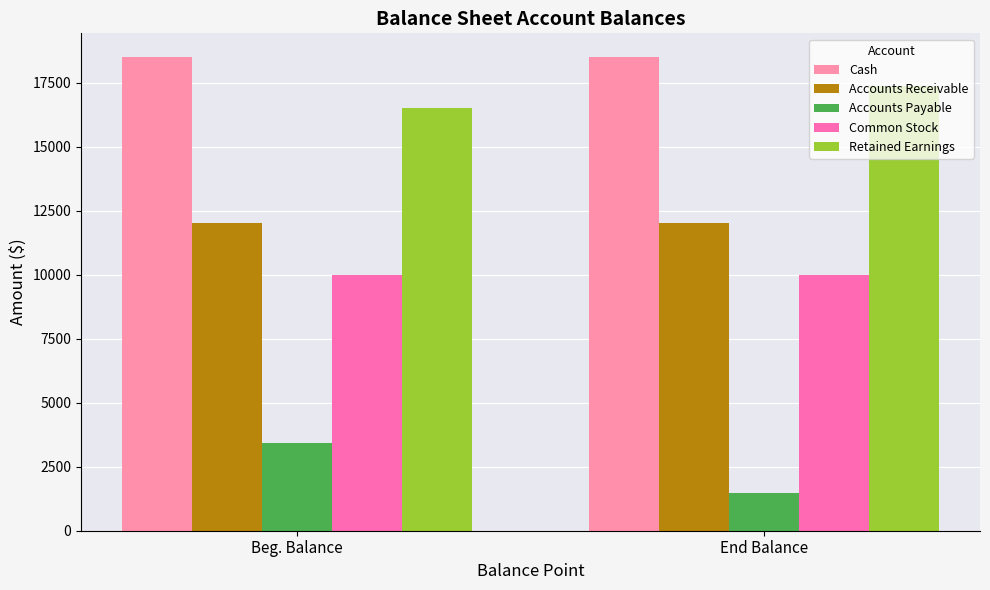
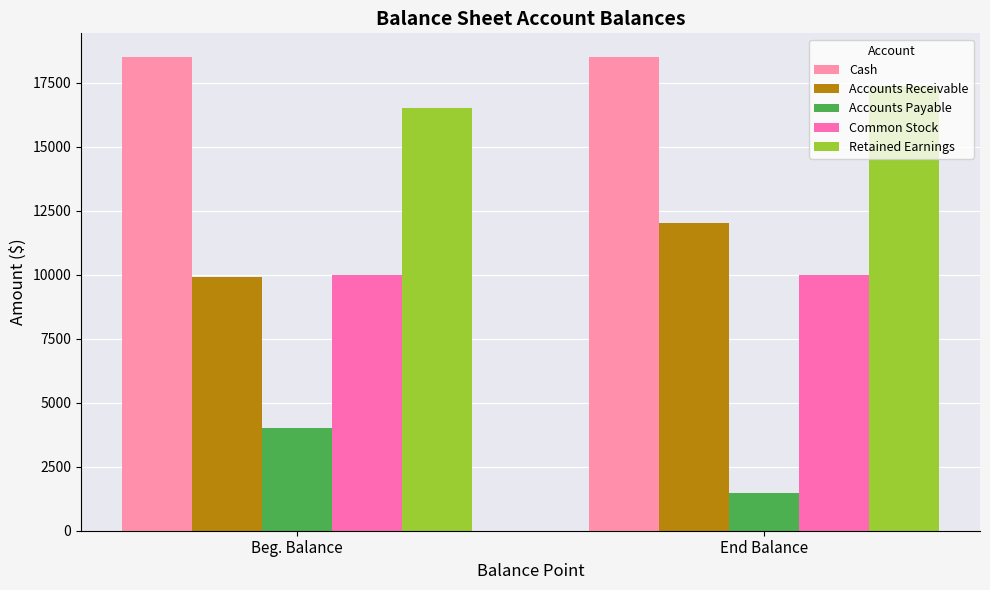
  {
    "Accounts Receivable": {
-     "Beg. Balance": 12000,
+     "Beg. Balance": 9900,
      "End Balance": 12000
    },
    "Accounts Payable": {
-     "Beg. Balance": 3400,
+     "Beg. Balance": 4000,
      "End Balance": 1500
    },
    "Retained Earnings": {
      "Beg. Balance": 16500
    }
  }
